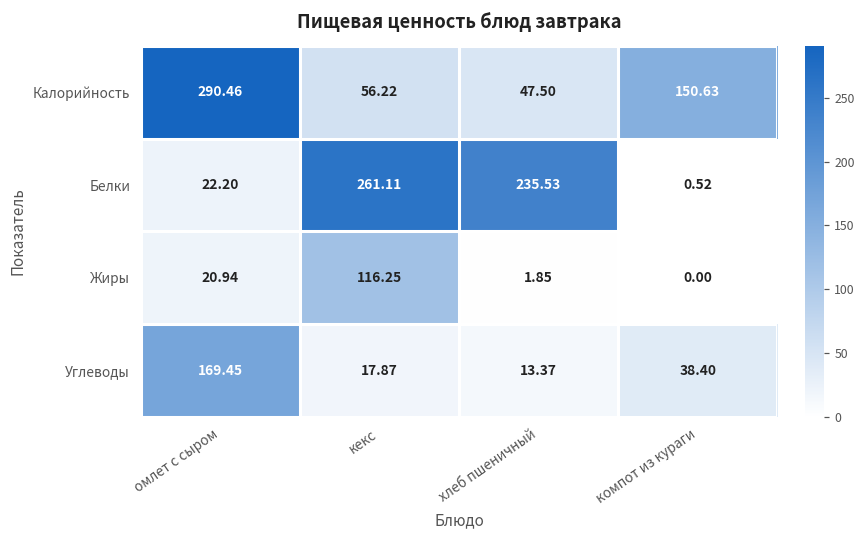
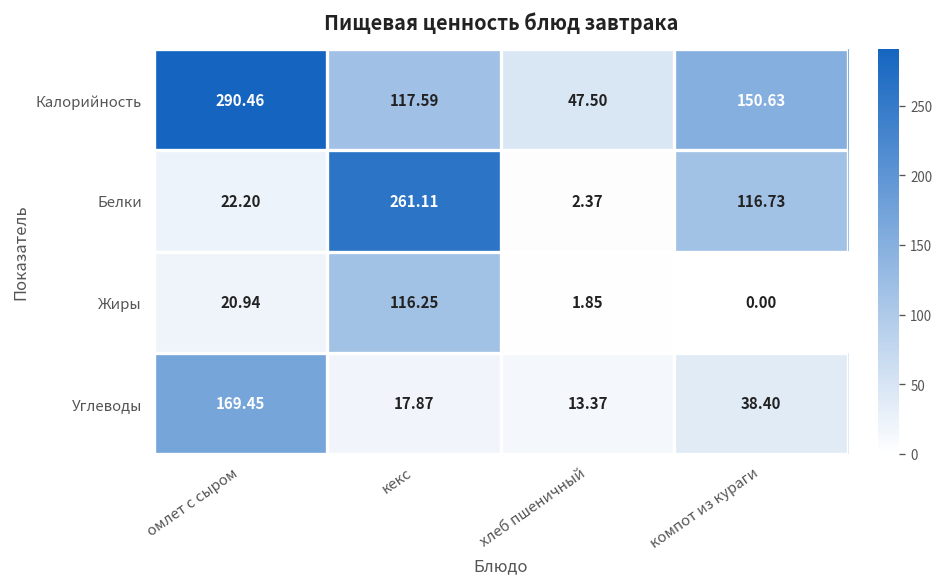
  {
    "Калорийность": {
      "омлет с сыром": 290.46,
-     "кекс": 56.22,
+     "кекс": 117.59,
      "хлеб пшеничный": 47.50,
      "компот из кураги": 150.63
    },
    "Белки": {
      "омлет с сыром": 22.20,
      "кекс": 261.11,
-     "хлеб пшеничный": 235.53,
-     "компот из кураги": 0.52
+     "хлеб пшеничный": 2.37,
+     "компот из кураги": 116.73
    },
    "Жиры": {
      "омлет с сыром": 20.94,
      "кекс": 116.25,
      "хлеб пшеничный": 1.85,
      "компот из кураги": 0.00
    },
    "Углеводы": {
      "омлет с сыром": 169.45,
      "кекс": 17.87,
      "хлеб пшеничный": 13.37,
      "компот из кураги": 38.40
    }
  }
